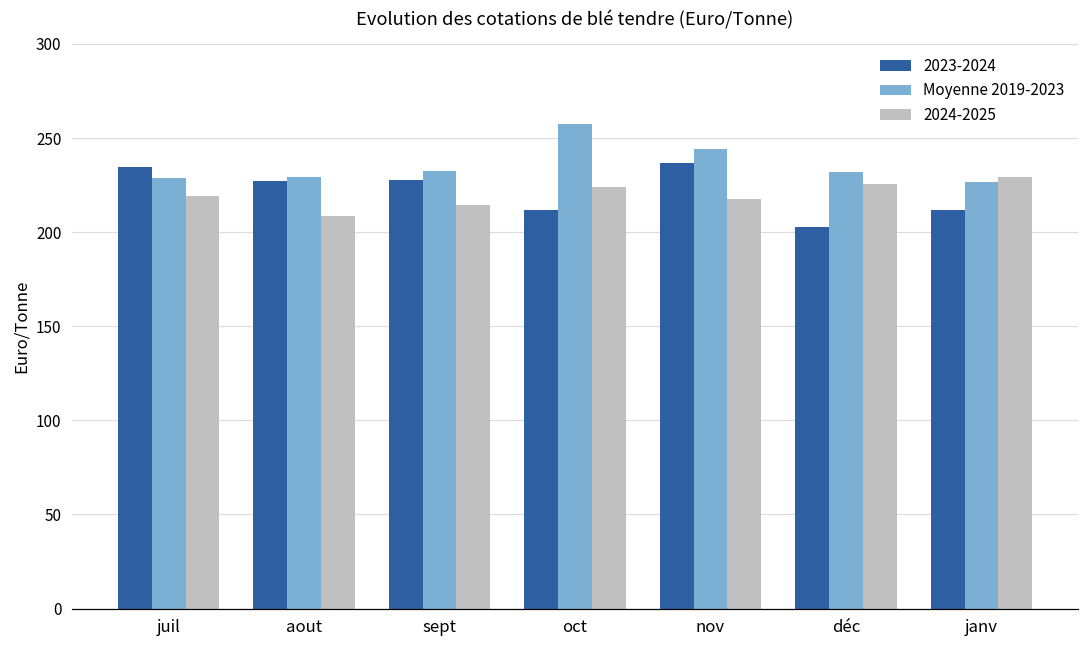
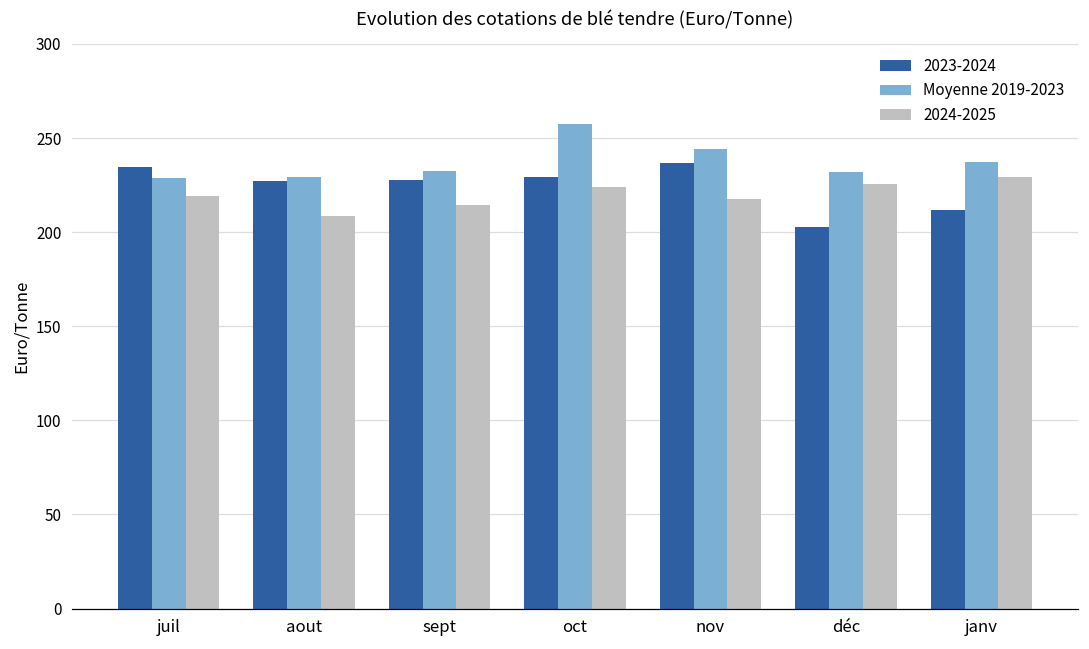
  {
    "2023-2024": {
      "juil": 235,
      "aout": 227,
      "sept": 228,
-     "oct": 212,
+     "oct": 229,
      "nov": 237,
      "déc": 203,
      "janv": 212
    },
    "Moyenne 2019-2023": {
      "juil": 229,
      "aout": 229,
      "sept": 232,
      "oct": 258,
      "nov": 244,
      "déc": 232,
-     "janv": 227
+     "janv": 237
    },
    "2024-2025": {
      "juil": 219,
      "aout": 208,
      "sept": 215,
      "oct": 224,
      "nov": 217,
      "déc": 226,
      "janv": 229
    }
  }
